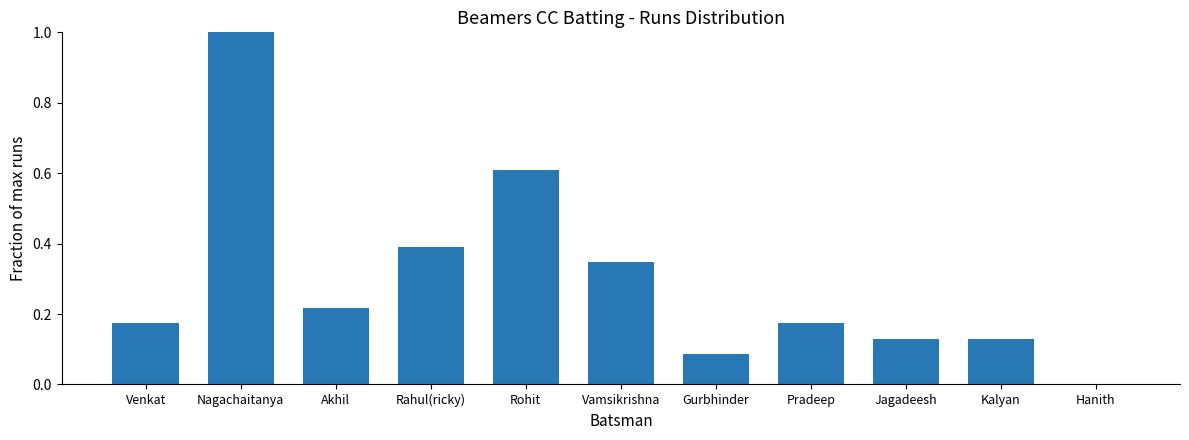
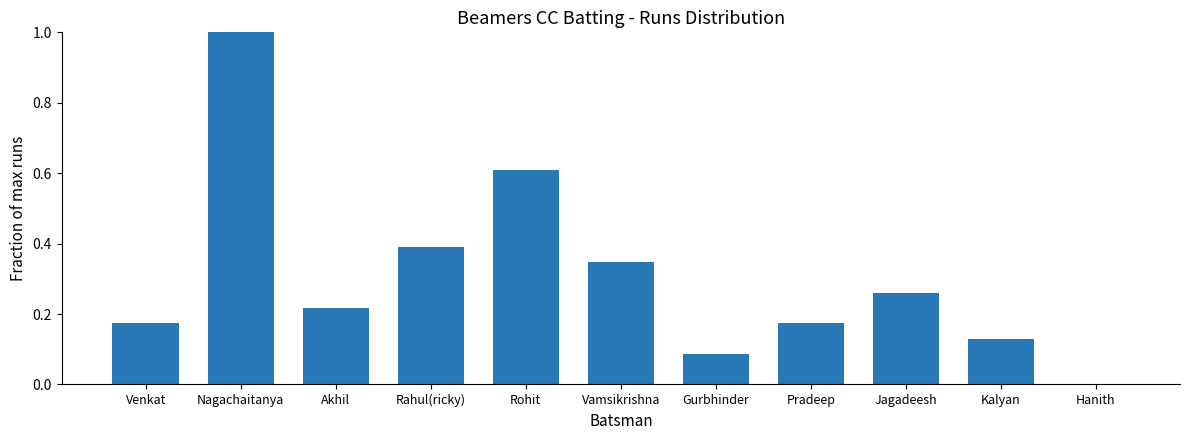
  {
    "Venkat": 0.17,
    "Nagachaitanya": 1.00,
    "Akhil": 0.22,
    "Rahul(ricky)": 0.39,
    "Rohit": 0.61,
    "Vamsikrishna": 0.35,
    "Gurbhinder": 0.09,
    "Pradeep": 0.17,
-   "Jagadeesh": 0.13,
+   "Jagadeesh": 0.26,
    "Kalyan": 0.13,
    "Hanith": 0.00
  }
